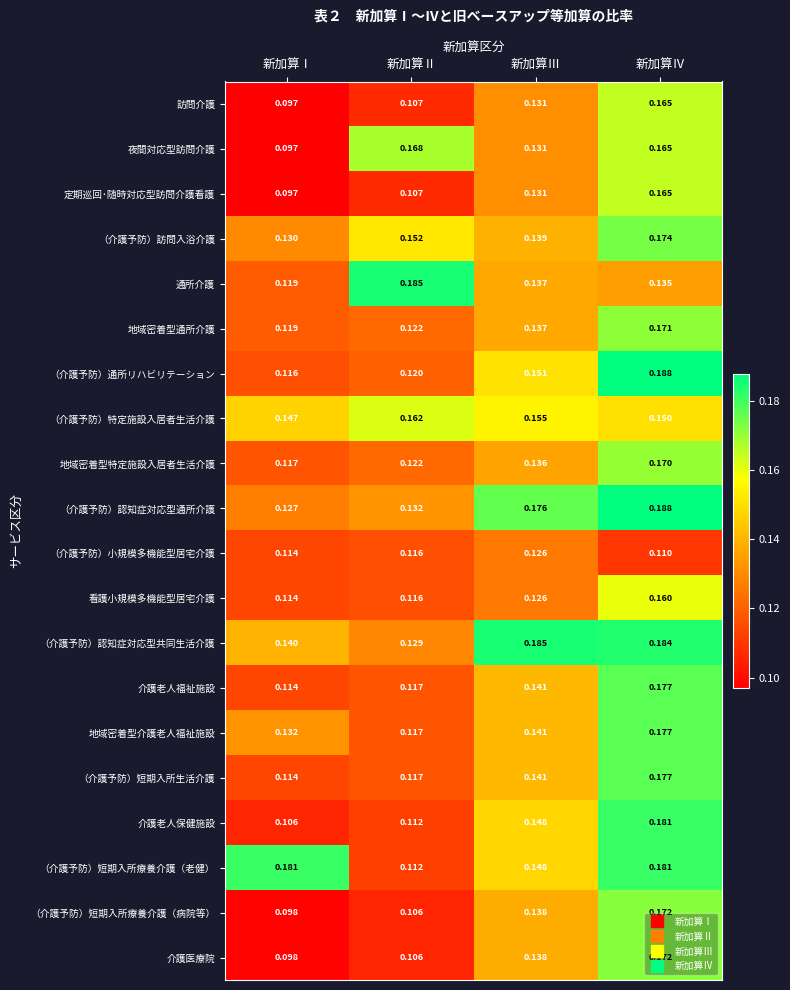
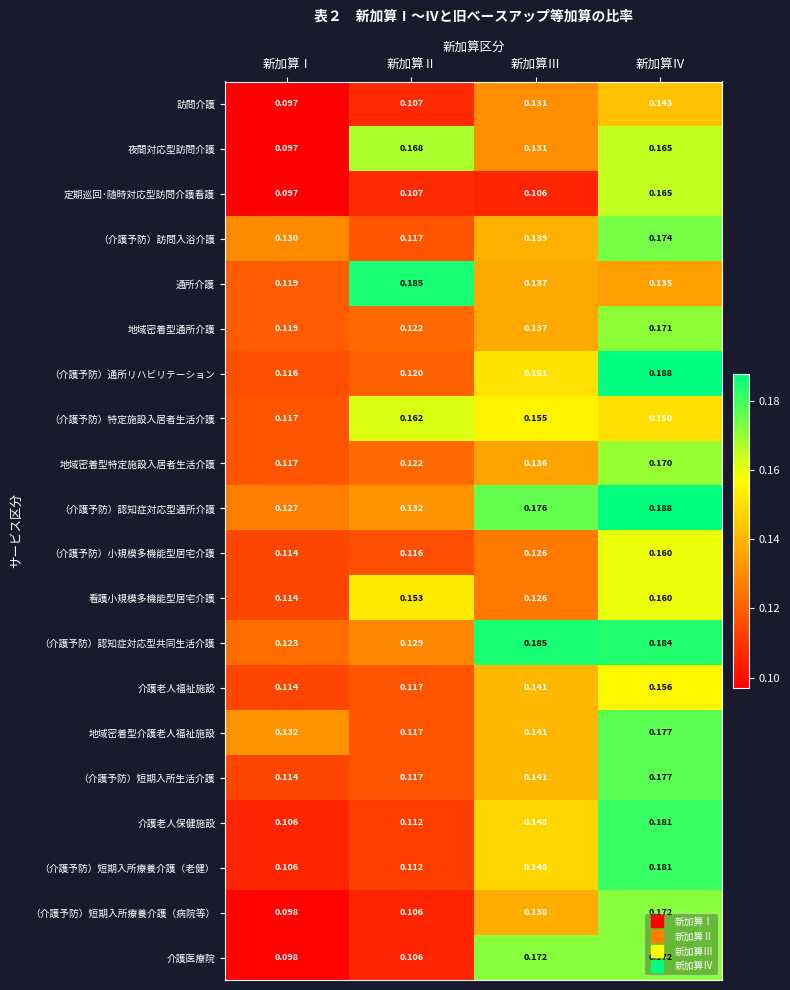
  {
    "訪問介護": {
      "新加算Ⅰ": 0.097,
      "新加算Ⅱ": 0.107,
      "新加算Ⅲ": 0.131,
-     "新加算Ⅳ": 0.165
+     "新加算Ⅳ": 0.143
    },
    "夜間対応型訪問介護": {
      "新加算Ⅰ": 0.097,
      "新加算Ⅱ": 0.168,
      "新加算Ⅲ": 0.131,
      "新加算Ⅳ": 0.165
    },
    "定期巡回･随時対応型訪問介護看護": {
      "新加算Ⅰ": 0.097,
      "新加算Ⅱ": 0.107,
-     "新加算Ⅲ": 0.131,
+     "新加算Ⅲ": 0.106,
      "新加算Ⅳ": 0.165
    },
    "（介護予防）訪問入浴介護": {
      "新加算Ⅰ": 0.130,
-     "新加算Ⅱ": 0.152,
+     "新加算Ⅱ": 0.117,
      "新加算Ⅲ": 0.139,
      "新加算Ⅳ": 0.174
    },
    "通所介護": {
      "新加算Ⅰ": 0.119,
      "新加算Ⅱ": 0.185,
      "新加算Ⅲ": 0.137,
      "新加算Ⅳ": 0.135
    },
    "地域密着型通所介護": {
      "新加算Ⅰ": 0.119,
      "新加算Ⅱ": 0.122,
      "新加算Ⅲ": 0.137,
      "新加算Ⅳ": 0.171
    },
    "（介護予防）通所リハビリテーション": {
      "新加算Ⅰ": 0.116,
      "新加算Ⅱ": 0.120,
      "新加算Ⅲ": 0.151,
      "新加算Ⅳ": 0.188
    },
    "（介護予防）特定施設入居者生活介護": {
-     "新加算Ⅰ": 0.147,
+     "新加算Ⅰ": 0.117,
      "新加算Ⅱ": 0.162,
      "新加算Ⅲ": 0.155,
      "新加算Ⅳ": 0.150
    },
    "地域密着型特定施設入居者生活介護": {
      "新加算Ⅰ": 0.117,
      "新加算Ⅱ": 0.122,
      "新加算Ⅲ": 0.136,
      "新加算Ⅳ": 0.170
    },
    "（介護予防）認知症対応型通所介護": {
      "新加算Ⅰ": 0.127,
      "新加算Ⅱ": 0.132,
      "新加算Ⅲ": 0.176,
      "新加算Ⅳ": 0.188
    },
    "（介護予防）小規模多機能型居宅介護": {
      "新加算Ⅰ": 0.114,
      "新加算Ⅱ": 0.116,
      "新加算Ⅲ": 0.126,
-     "新加算Ⅳ": 0.110
+     "新加算Ⅳ": 0.160
    },
    "看護小規模多機能型居宅介護": {
      "新加算Ⅰ": 0.114,
-     "新加算Ⅱ": 0.116,
+     "新加算Ⅱ": 0.153,
      "新加算Ⅲ": 0.126,
      "新加算Ⅳ": 0.160
    },
    "（介護予防）認知症対応型共同生活介護": {
-     "新加算Ⅰ": 0.140,
+     "新加算Ⅰ": 0.123,
      "新加算Ⅱ": 0.129,
      "新加算Ⅲ": 0.185,
      "新加算Ⅳ": 0.184
    },
    "介護老人福祉施設": {
      "新加算Ⅰ": 0.114,
      "新加算Ⅱ": 0.117,
      "新加算Ⅲ": 0.141,
-     "新加算Ⅳ": 0.177
+     "新加算Ⅳ": 0.156
    },
    "地域密着型介護老人福祉施設": {
      "新加算Ⅰ": 0.132,
      "新加算Ⅱ": 0.117,
      "新加算Ⅲ": 0.141,
      "新加算Ⅳ": 0.177
    },
    "（介護予防）短期入所生活介護": {
      "新加算Ⅰ": 0.114,
      "新加算Ⅱ": 0.117,
      "新加算Ⅲ": 0.141,
      "新加算Ⅳ": 0.177
    },
    "介護老人保健施設": {
      "新加算Ⅰ": 0.106,
      "新加算Ⅱ": 0.112,
      "新加算Ⅲ": 0.148,
      "新加算Ⅳ": 0.181
    },
    "（介護予防）短期入所療養介護（老健）": {
-     "新加算Ⅰ": 0.181,
+     "新加算Ⅰ": 0.106,
      "新加算Ⅱ": 0.112,
      "新加算Ⅲ": 0.148,
      "新加算Ⅳ": 0.181
    },
    "（介護予防）短期入所療養介護（病院等）": {
      "新加算Ⅰ": 0.098,
      "新加算Ⅱ": 0.106,
      "新加算Ⅲ": 0.138
    },
    "介護医療院": {
      "新加算Ⅰ": 0.098,
      "新加算Ⅱ": 0.106,
-     "新加算Ⅲ": 0.138
+     "新加算Ⅲ": 0.172
    }
  }
